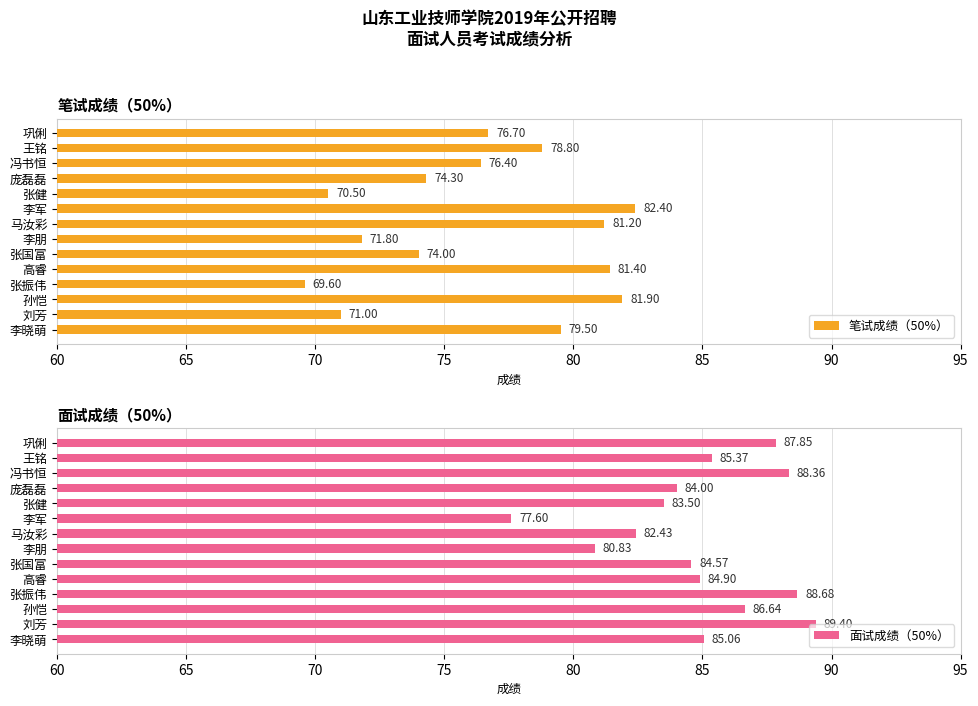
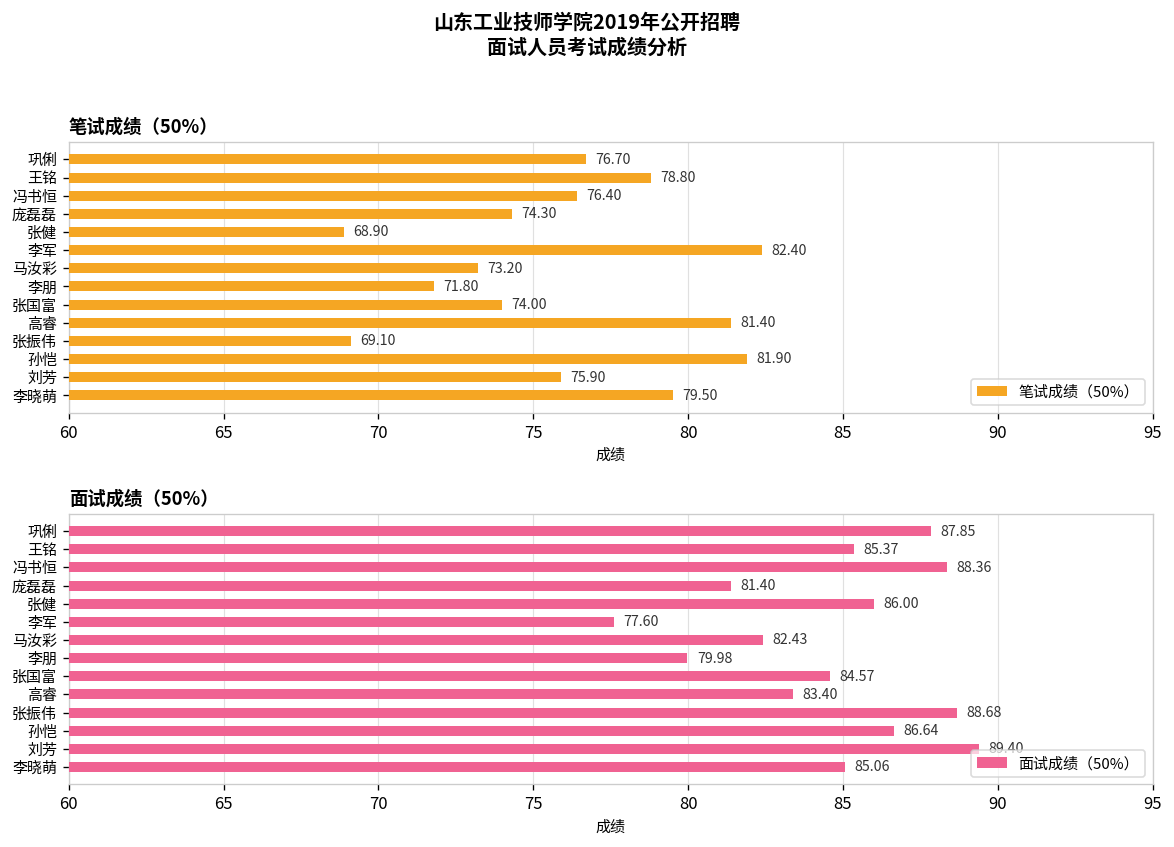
  {
    "笔试成绩（50%）": {
      "巩俐": 76.70,
      "王铭": 78.80,
      "冯书恒": 76.40,
      "庞磊磊": 74.30,
-     "张健": 70.50,
+     "张健": 68.90,
      "李军": 82.40,
-     "马汝彩": 81.20,
+     "马汝彩": 73.20,
      "李朋": 71.80,
      "张国富": 74.00,
      "高睿": 81.40,
-     "张振伟": 69.60,
+     "张振伟": 69.10,
      "孙恺": 81.90,
-     "刘芳": 71.00,
+     "刘芳": 75.90,
      "李晓萌": 79.50
    },
    "面试成绩（50%）": {
      "巩俐": 87.85,
      "王铭": 85.37,
      "冯书恒": 88.36,
-     "庞磊磊": 84.00,
-     "张健": 83.50,
+     "庞磊磊": 81.40,
+     "张健": 86.00,
      "李军": 77.60,
      "马汝彩": 82.43,
-     "李朋": 80.83,
+     "李朋": 79.98,
      "张国富": 84.57,
-     "高睿": 84.90,
+     "高睿": 83.40,
      "张振伟": 88.68,
      "孙恺": 86.64,
      "李晓萌": 85.06
    }
  }
